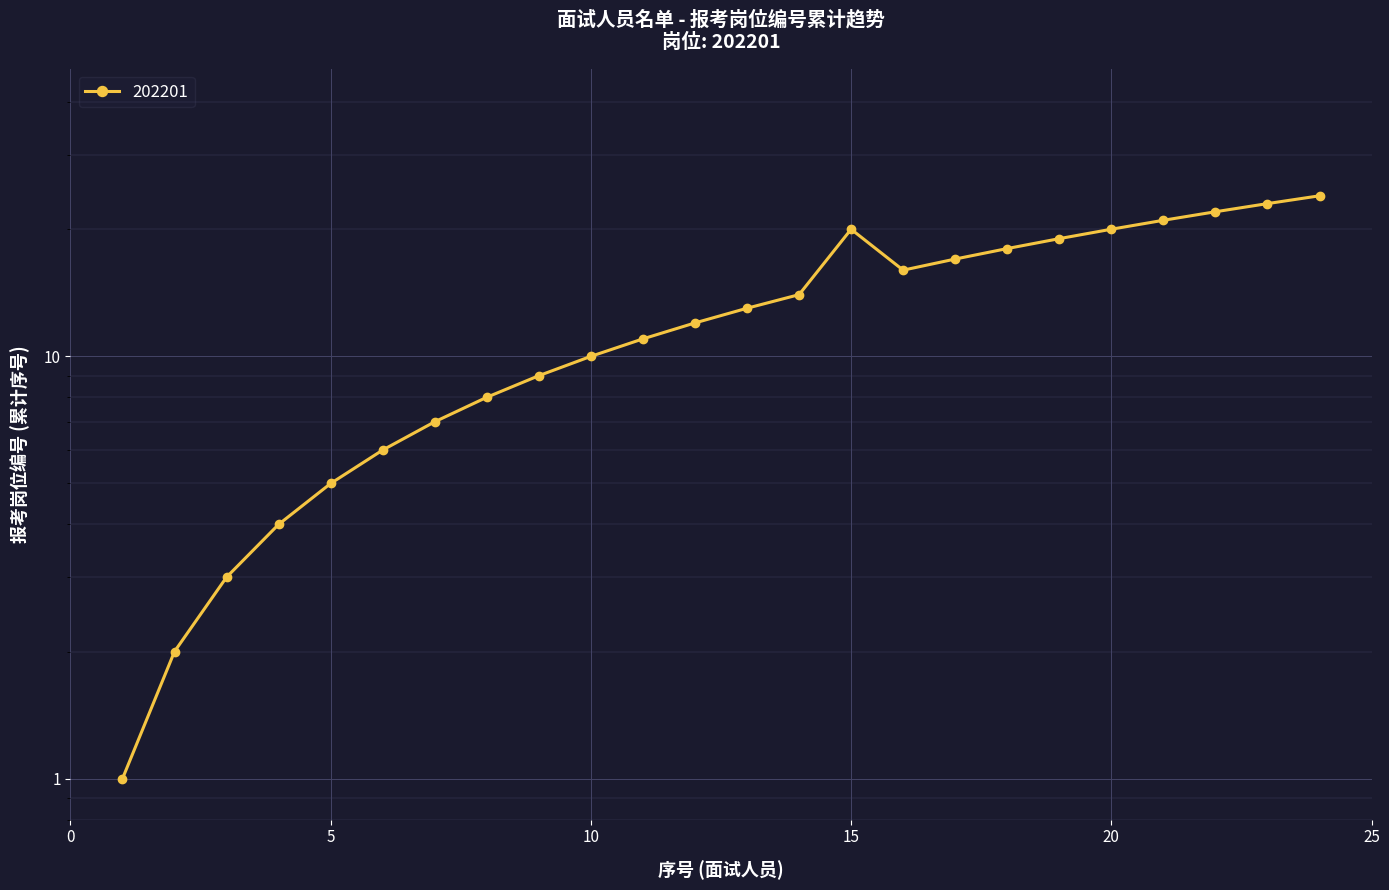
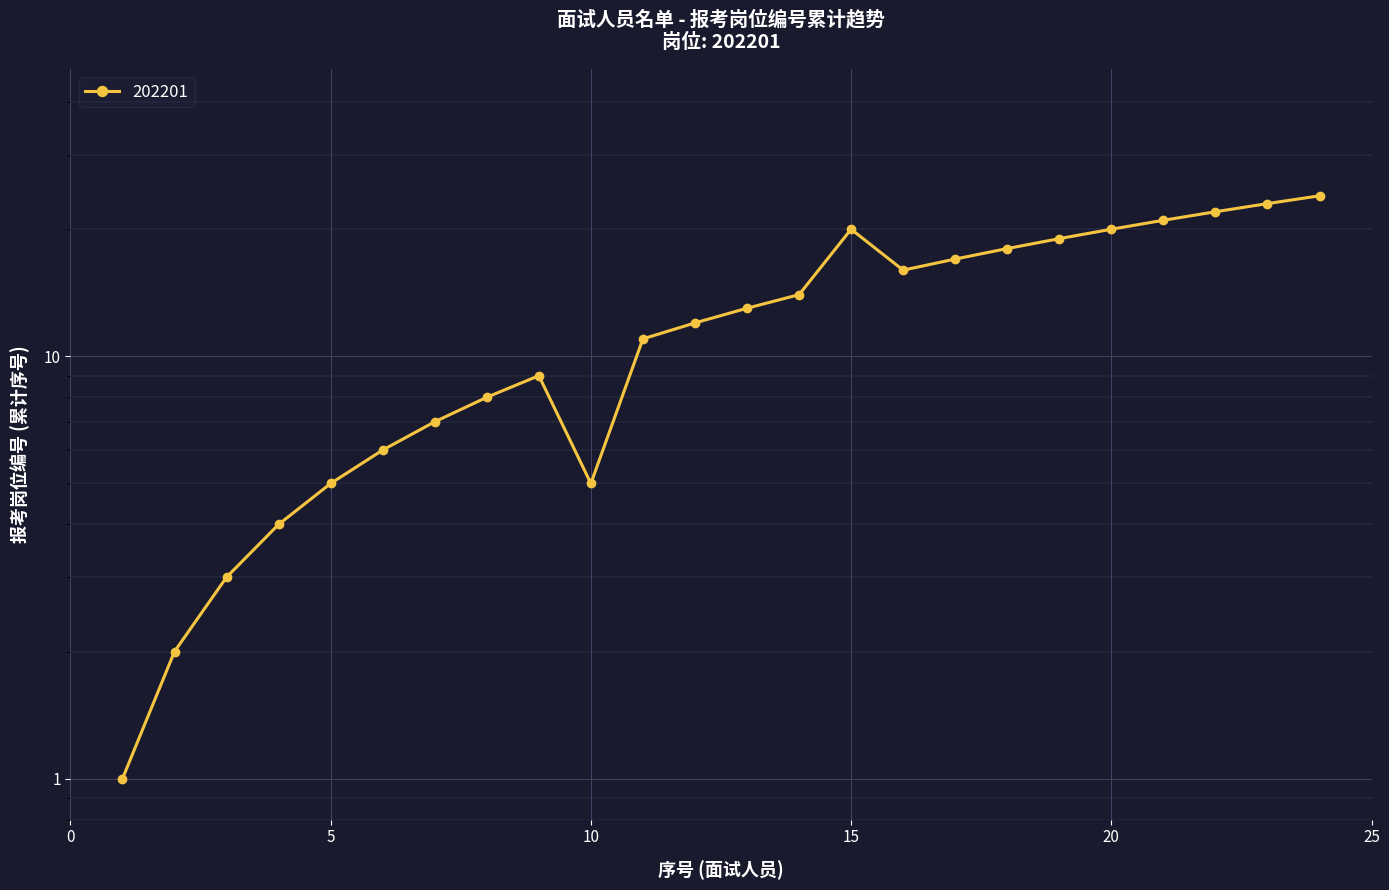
  {
    "5": 5,
-   "10": 10,
+   "10": 5,
    "15": 20,
    "20": 20
  }
